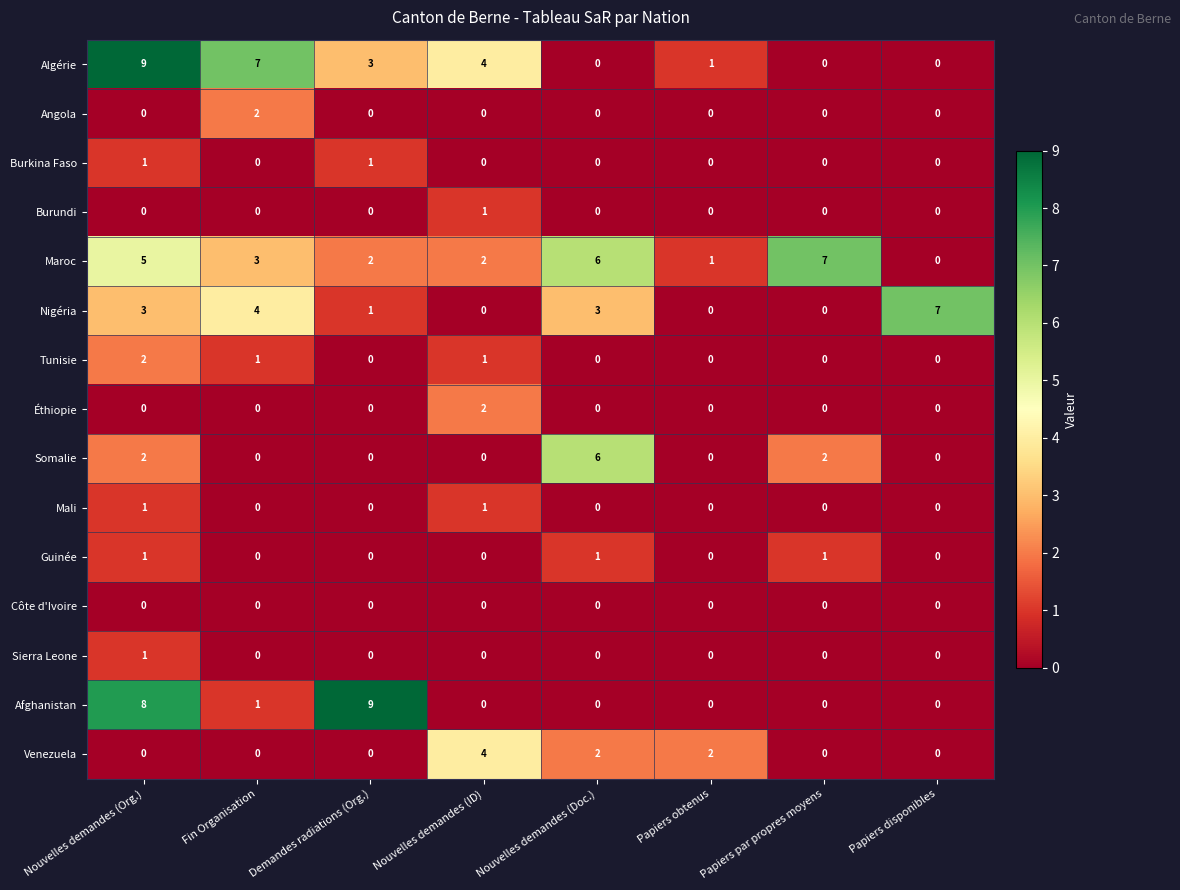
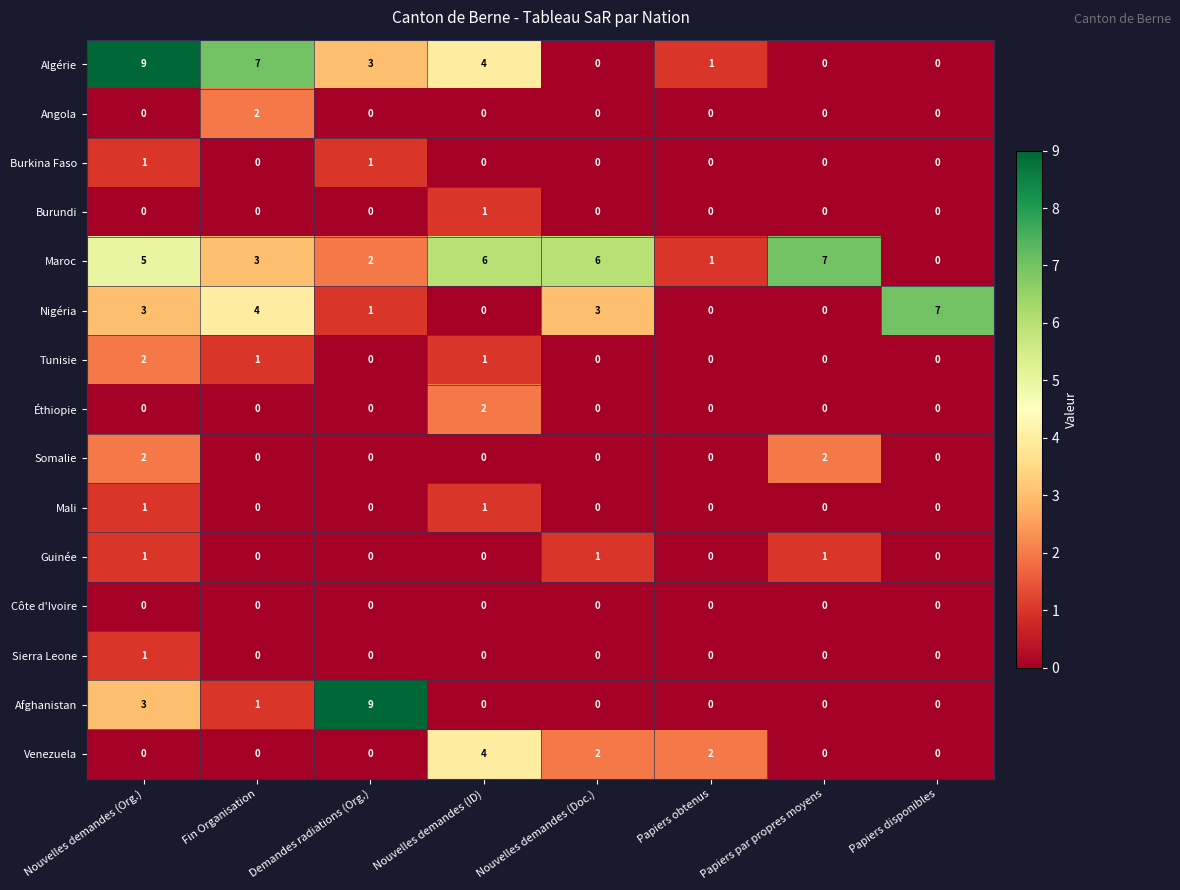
  {
    "Algérie": {
      "Nouvelles demandes (Org.)": 9,
      "Fin Organisation": 7,
      "Demandes radiations (Org.)": 3,
      "Nouvelles demandes (ID)": 4,
      "Nouvelles demandes (Doc.)": 0,
      "Papiers obtenus": 1,
      "Papiers par propres moyens": 0,
      "Papiers disponibles": 0
    },
    "Angola": {
      "Nouvelles demandes (Org.)": 0,
      "Fin Organisation": 2,
      "Demandes radiations (Org.)": 0,
      "Nouvelles demandes (ID)": 0,
      "Nouvelles demandes (Doc.)": 0,
      "Papiers obtenus": 0,
      "Papiers par propres moyens": 0,
      "Papiers disponibles": 0
    },
    "Burkina Faso": {
      "Nouvelles demandes (Org.)": 1,
      "Fin Organisation": 0,
      "Demandes radiations (Org.)": 1,
      "Nouvelles demandes (ID)": 0,
      "Nouvelles demandes (Doc.)": 0,
      "Papiers obtenus": 0,
      "Papiers par propres moyens": 0,
      "Papiers disponibles": 0
    },
    "Burundi": {
      "Nouvelles demandes (Org.)": 0,
      "Fin Organisation": 0,
      "Demandes radiations (Org.)": 0,
      "Nouvelles demandes (ID)": 1,
      "Nouvelles demandes (Doc.)": 0,
      "Papiers obtenus": 0,
      "Papiers par propres moyens": 0,
      "Papiers disponibles": 0
    },
    "Maroc": {
      "Nouvelles demandes (Org.)": 5,
      "Fin Organisation": 3,
      "Demandes radiations (Org.)": 2,
-     "Nouvelles demandes (ID)": 2,
+     "Nouvelles demandes (ID)": 6,
      "Nouvelles demandes (Doc.)": 6,
      "Papiers obtenus": 1,
      "Papiers par propres moyens": 7,
      "Papiers disponibles": 0
    },
    "Nigéria": {
      "Nouvelles demandes (Org.)": 3,
      "Fin Organisation": 4,
      "Demandes radiations (Org.)": 1,
      "Nouvelles demandes (ID)": 0,
      "Nouvelles demandes (Doc.)": 3,
      "Papiers obtenus": 0,
      "Papiers par propres moyens": 0,
      "Papiers disponibles": 7
    },
    "Tunisie": {
      "Nouvelles demandes (Org.)": 2,
      "Fin Organisation": 1,
      "Demandes radiations (Org.)": 0,
      "Nouvelles demandes (ID)": 1,
      "Nouvelles demandes (Doc.)": 0,
      "Papiers obtenus": 0,
      "Papiers par propres moyens": 0,
      "Papiers disponibles": 0
    },
    "Éthiopie": {
      "Nouvelles demandes (Org.)": 0,
      "Fin Organisation": 0,
      "Demandes radiations (Org.)": 0,
      "Nouvelles demandes (ID)": 2,
      "Nouvelles demandes (Doc.)": 0,
      "Papiers obtenus": 0,
      "Papiers par propres moyens": 0,
      "Papiers disponibles": 0
    },
    "Somalie": {
      "Nouvelles demandes (Org.)": 2,
      "Fin Organisation": 0,
      "Demandes radiations (Org.)": 0,
      "Nouvelles demandes (ID)": 0,
-     "Nouvelles demandes (Doc.)": 6,
+     "Nouvelles demandes (Doc.)": 0,
      "Papiers obtenus": 0,
      "Papiers par propres moyens": 2,
      "Papiers disponibles": 0
    },
    "Mali": {
      "Nouvelles demandes (Org.)": 1,
      "Fin Organisation": 0,
      "Demandes radiations (Org.)": 0,
      "Nouvelles demandes (ID)": 1,
      "Nouvelles demandes (Doc.)": 0,
      "Papiers obtenus": 0,
      "Papiers par propres moyens": 0,
      "Papiers disponibles": 0
    },
    "Guinée": {
      "Nouvelles demandes (Org.)": 1,
      "Fin Organisation": 0,
      "Demandes radiations (Org.)": 0,
      "Nouvelles demandes (ID)": 0,
      "Nouvelles demandes (Doc.)": 1,
      "Papiers obtenus": 0,
      "Papiers par propres moyens": 1,
      "Papiers disponibles": 0
    },
    "Côte d'Ivoire": {
      "Nouvelles demandes (Org.)": 0,
      "Fin Organisation": 0,
      "Demandes radiations (Org.)": 0,
      "Nouvelles demandes (ID)": 0,
      "Nouvelles demandes (Doc.)": 0,
      "Papiers obtenus": 0,
      "Papiers par propres moyens": 0,
      "Papiers disponibles": 0
    },
    "Sierra Leone": {
      "Nouvelles demandes (Org.)": 1,
      "Fin Organisation": 0,
      "Demandes radiations (Org.)": 0,
      "Nouvelles demandes (ID)": 0,
      "Nouvelles demandes (Doc.)": 0,
      "Papiers obtenus": 0,
      "Papiers par propres moyens": 0,
      "Papiers disponibles": 0
    },
    "Afghanistan": {
-     "Nouvelles demandes (Org.)": 8,
+     "Nouvelles demandes (Org.)": 3,
      "Fin Organisation": 1,
      "Demandes radiations (Org.)": 9,
      "Nouvelles demandes (ID)": 0,
      "Nouvelles demandes (Doc.)": 0,
      "Papiers obtenus": 0,
      "Papiers par propres moyens": 0,
      "Papiers disponibles": 0
    },
    "Venezuela": {
      "Nouvelles demandes (Org.)": 0,
      "Fin Organisation": 0,
      "Demandes radiations (Org.)": 0,
      "Nouvelles demandes (ID)": 4,
      "Nouvelles demandes (Doc.)": 2,
      "Papiers obtenus": 2,
      "Papiers par propres moyens": 0,
      "Papiers disponibles": 0
    }
  }
